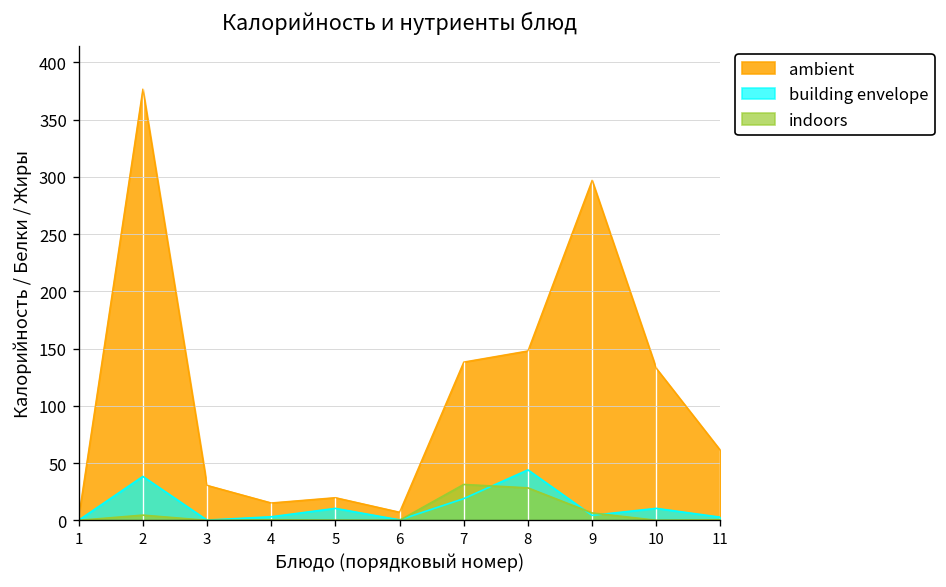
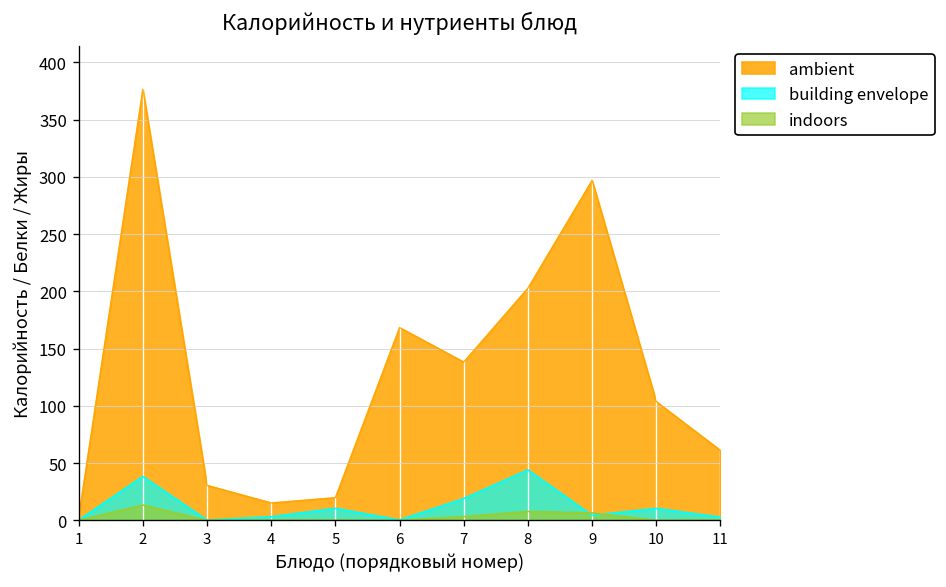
  {
    "ambient": {
      "1": 0,
      "2": 380,
      "3": 30,
      "4": 20,
      "5": 20,
-     "6": 10,
+     "6": 170,
      "7": 140,
-     "8": 150,
+     "8": 200,
      "9": 300,
-     "10": 130,
+     "10": 100,
      "11": 60
    },
    "building envelope": {
      "2": 40,
      "4": 0,
      "5": 10,
      "7": 20,
      "8": 40,
      "10": 10
    },
    "indoors": {
-     "2": 0,
+     "2": 10,
      "4": 0,
      "5": 0,
-     "7": 30,
-     "8": 30,
+     "7": 0,
+     "8": 10,
      "10": 0
    }
  }
